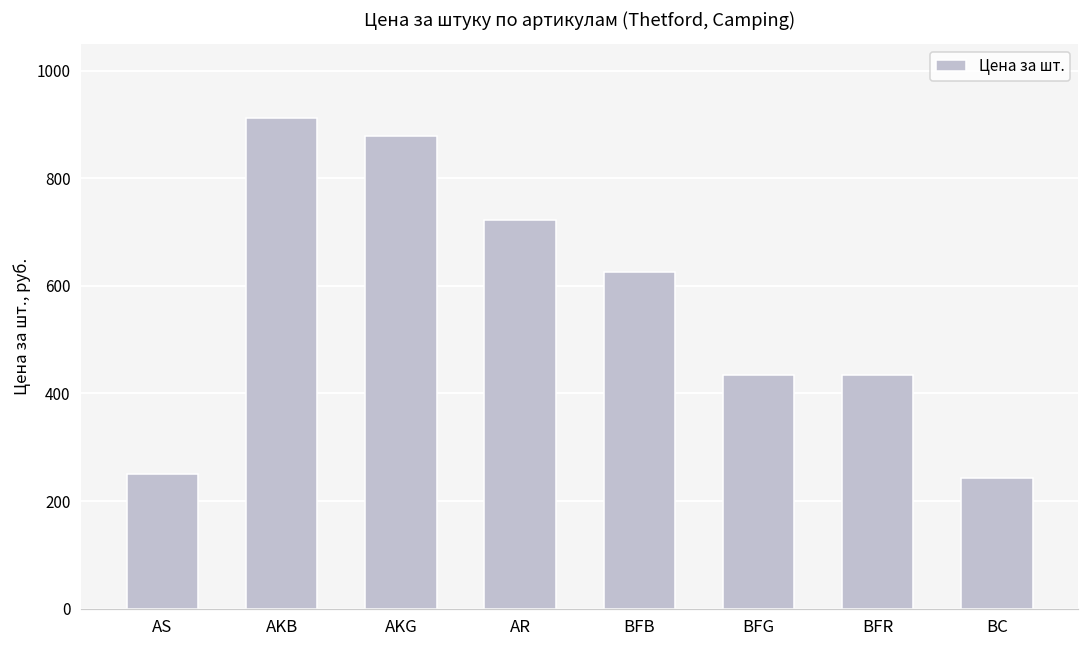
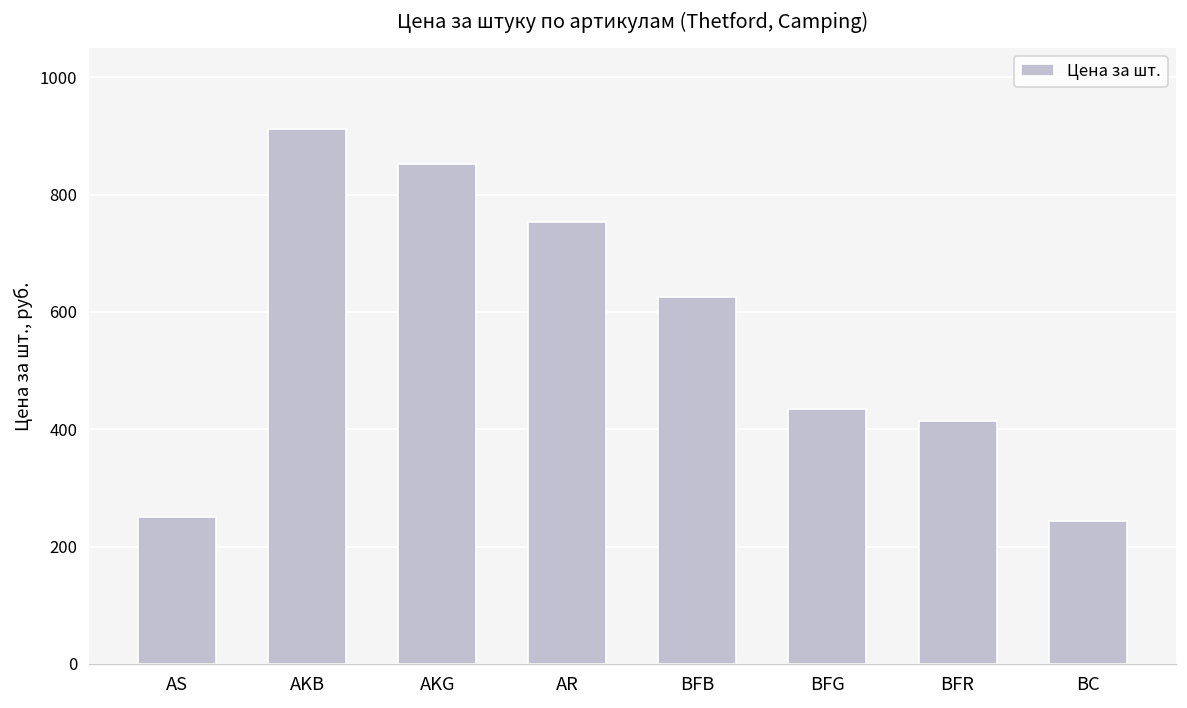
  {
    "AS": 250,
    "AKB": 910,
-   "AKG": 880,
-   "AR": 720,
+   "AKG": 850,
+   "AR": 750,
    "BFB": 630,
    "BFG": 430,
-   "BFR": 430,
+   "BFR": 410,
    "BC": 240
  }
